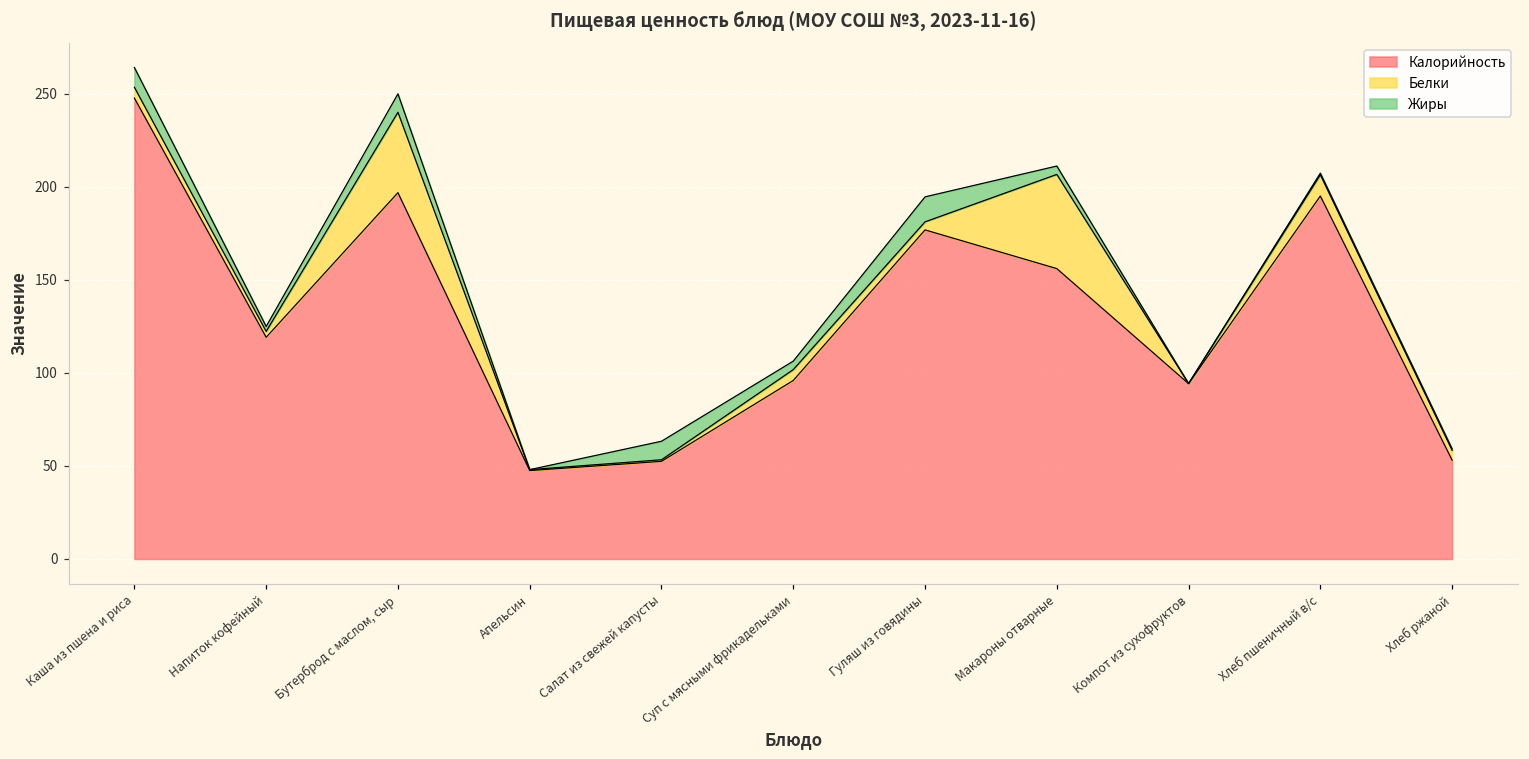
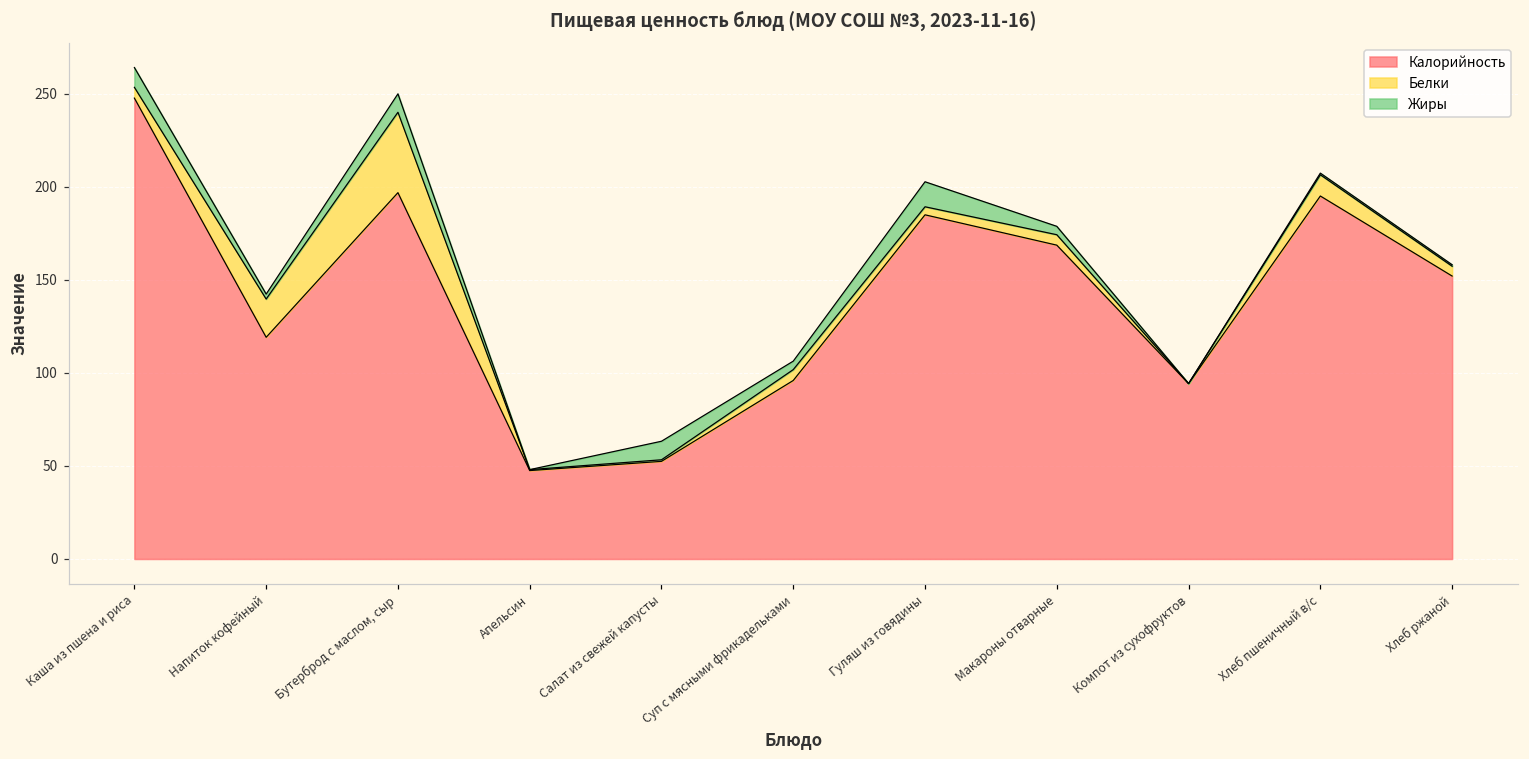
  {
    "Калорийность": {
      "Каша из пшена и риса": 248,
      "Напиток кофейный": 119,
      "Бутерброд с маслом, сыр": 197,
      "Суп с мясными фрикадельками": 96,
-     "Гуляш из говядины": 177,
-     "Макароны отварные": 156,
+     "Гуляш из говядины": 185,
+     "Макароны отварные": 169,
      "Хлеб пшеничный в/с": 195,
-     "Хлеб ржаной": 53
+     "Хлеб ржаной": 152
    },
    "Белки": {
      "Каша из пшена и риса": 6,
-     "Напиток кофейный": 3,
+     "Напиток кофейный": 21,
      "Бутерброд с маслом, сыр": 43,
      "Суп с мясными фрикадельками": 6,
      "Гуляш из говядины": 4,
-     "Макароны отварные": 51
+     "Макароны отварные": 6
    },
    "Жиры": {
      "Каша из пшена и риса": 11,
      "Напиток кофейный": 3,
      "Бутерброд с маслом, сыр": 10,
      "Салат из свежей капусты": 10,
      "Суп с мясными фрикадельками": 5,
      "Гуляш из говядины": 13,
      "Макароны отварные": 5
    }
  }
